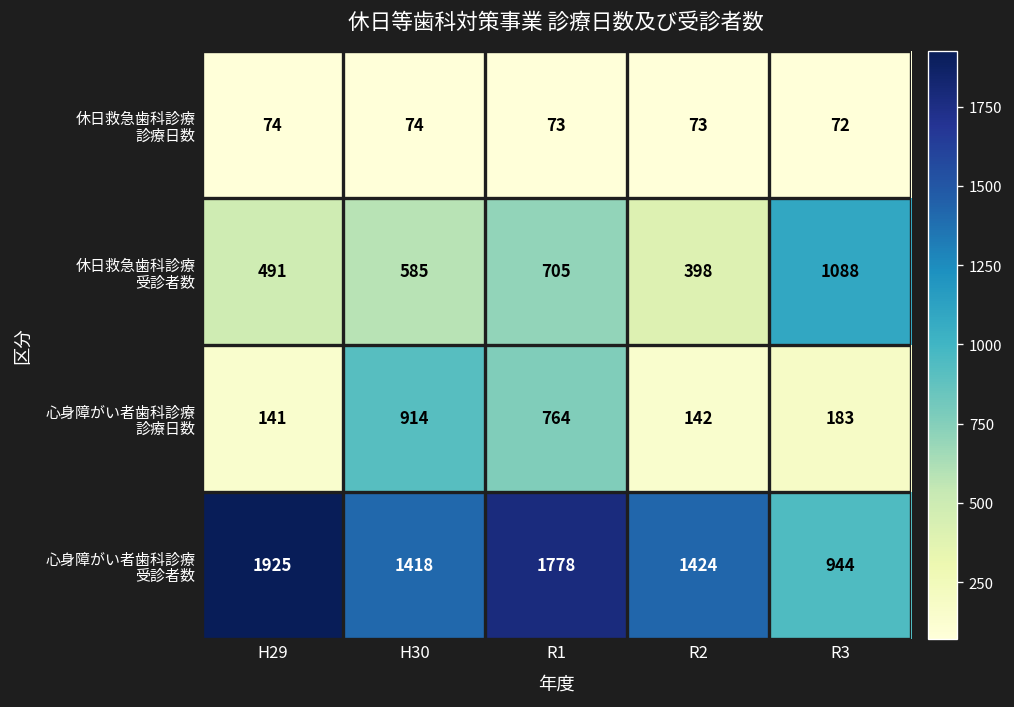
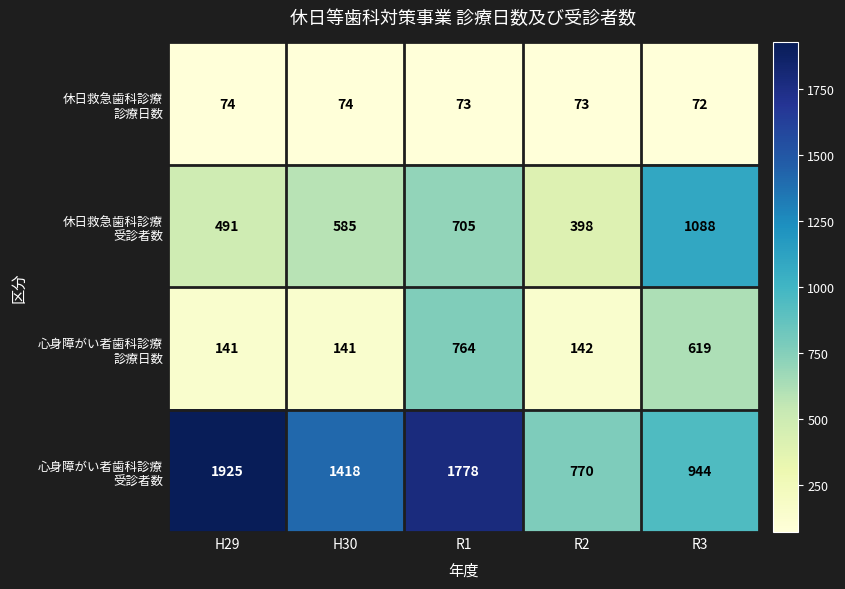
  {
    "休日救急歯科診療 診療日数": {
      "H29": 74,
      "H30": 74,
      "R1": 73,
      "R2": 73,
      "R3": 72
    },
    "休日救急歯科診療 受診者数": {
      "H29": 491,
      "H30": 585,
      "R1": 705,
      "R2": 398,
      "R3": 1088
    },
    "心身障がい者歯科診療 診療日数": {
      "H29": 141,
-     "H30": 914,
+     "H30": 141,
      "R1": 764,
      "R2": 142,
-     "R3": 183
+     "R3": 619
    },
    "心身障がい者歯科診療 受診者数": {
      "H29": 1925,
      "H30": 1418,
      "R1": 1778,
-     "R2": 1424,
+     "R2": 770,
      "R3": 944
    }
  }
